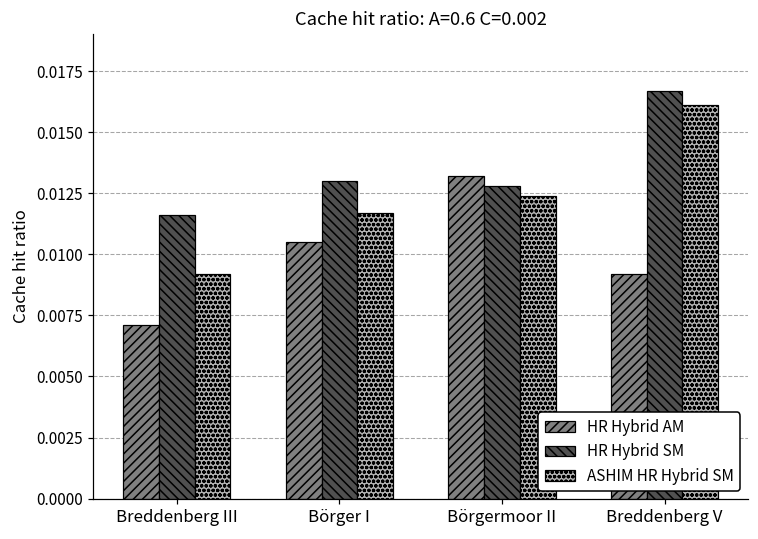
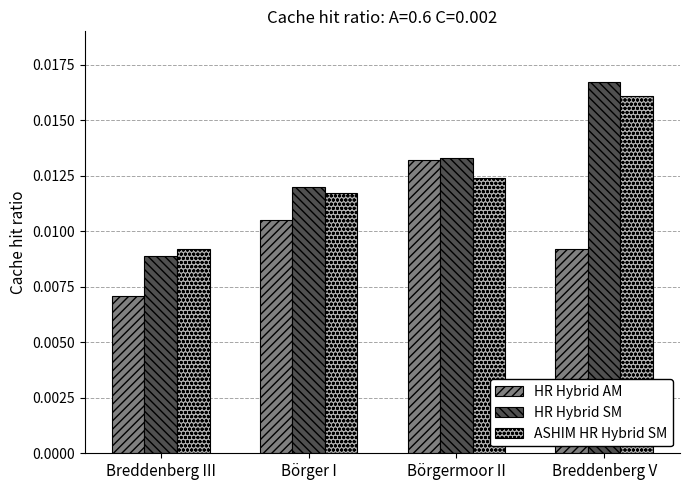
  {
    "HR Hybrid AM": {
      "Breddenberg III": 0.0071,
      "Börger I": 0.0105,
      "Börgermoor II": 0.0132,
      "Breddenberg V": 0.0092
    },
    "HR Hybrid SM": {
-     "Breddenberg III": 0.0116,
-     "Börger I": 0.013,
-     "Börgermoor II": 0.0128,
+     "Breddenberg III": 0.0089,
+     "Börger I": 0.012,
+     "Börgermoor II": 0.0133,
      "Breddenberg V": 0.0167
    },
    "ASHIM HR Hybrid SM": {
      "Breddenberg III": 0.0092,
      "Börger I": 0.0117,
      "Börgermoor II": 0.0124,
      "Breddenberg V": 0.0161
    }
  }
